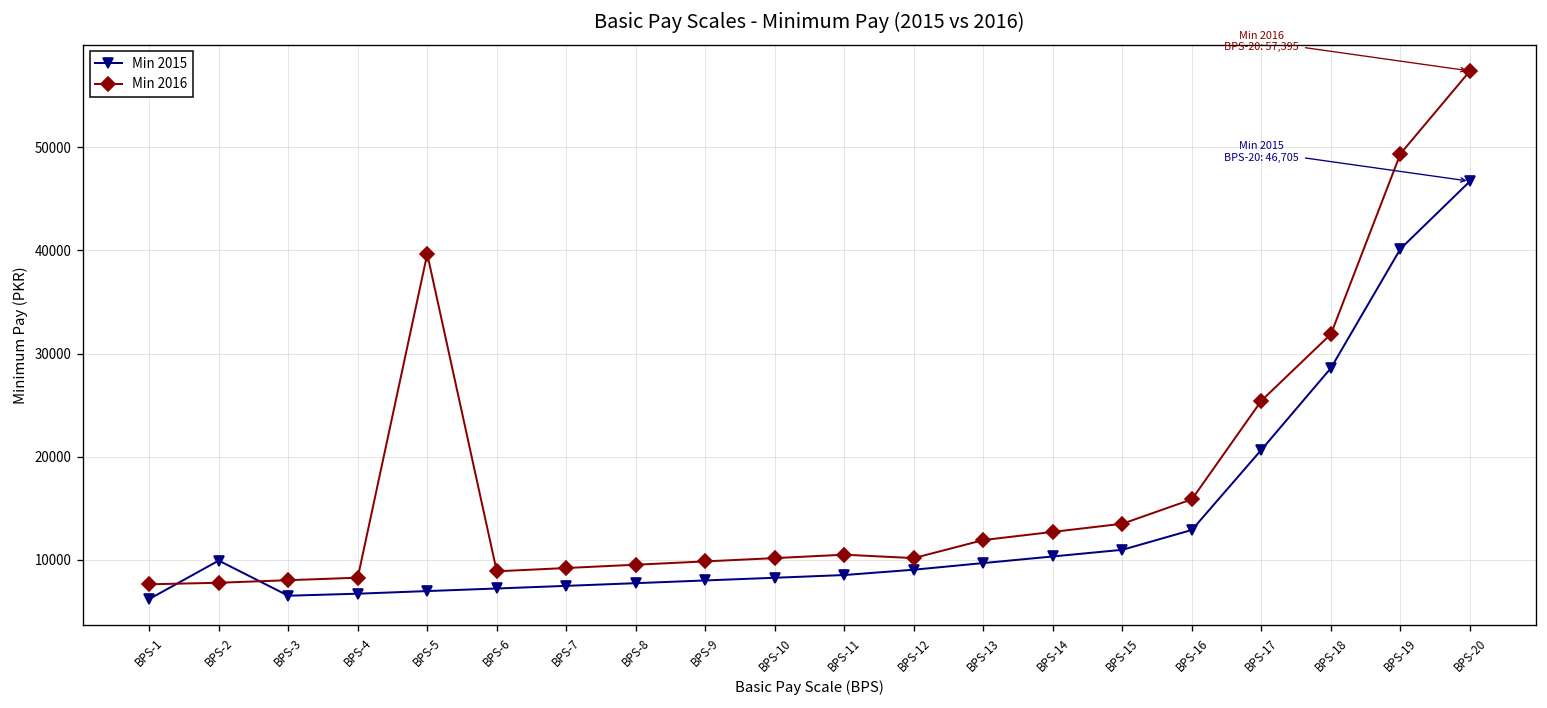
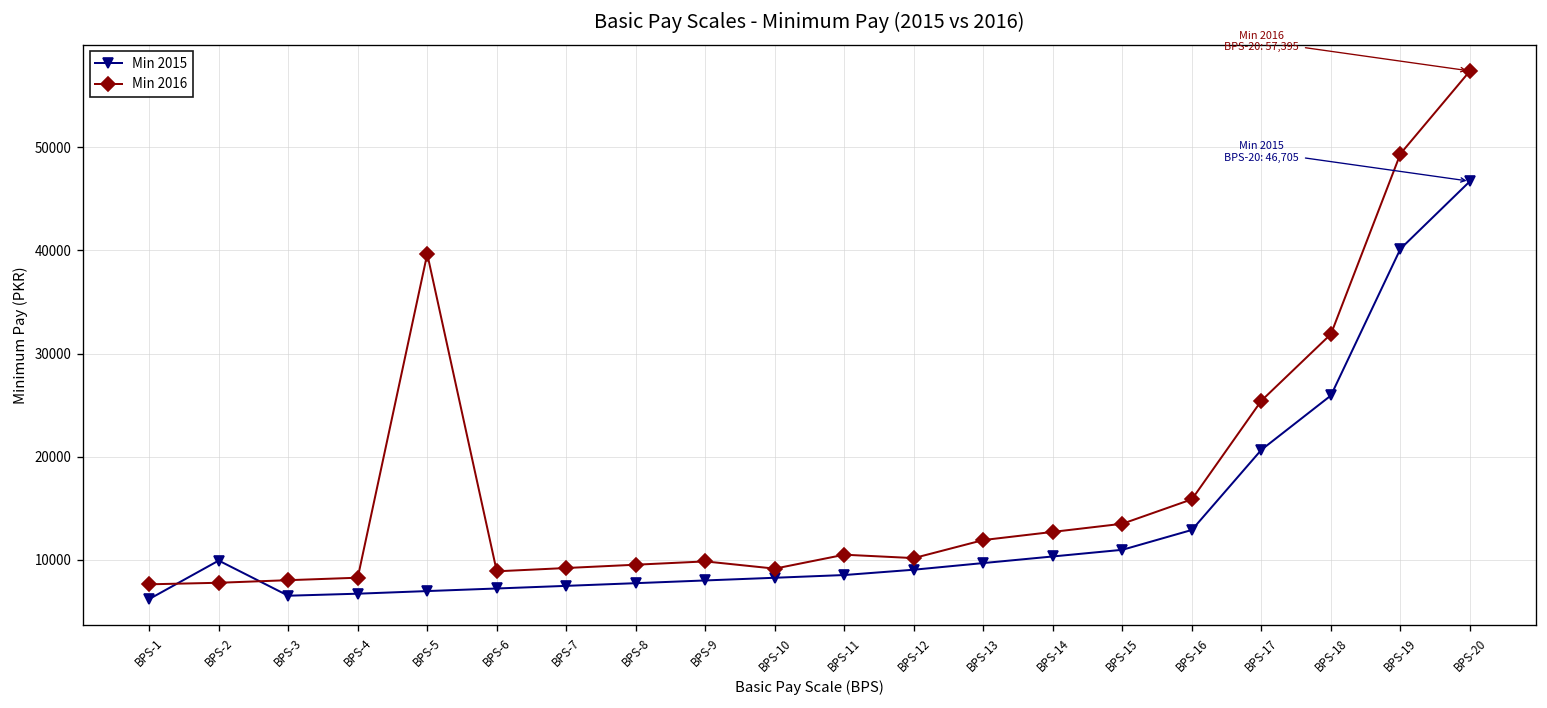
  {
    "Min 2015": {
      "BPS-1": 6000,
      "BPS-2": 10000,
      "BPS-3": 7000,
      "BPS-4": 7000,
      "BPS-5": 7000,
      "BPS-6": 7000,
      "BPS-7": 7000,
      "BPS-8": 8000,
      "BPS-9": 8000,
      "BPS-10": 8000,
      "BPS-11": 9000,
      "BPS-12": 9000,
      "BPS-13": 10000,
      "BPS-14": 10000,
      "BPS-15": 11000,
      "BPS-16": 13000,
      "BPS-17": 21000,
-     "BPS-18": 29000,
+     "BPS-18": 26000,
      "BPS-19": 40000,
      "BPS-20": 47000
    },
    "Min 2016": {
      "BPS-1": 8000,
      "BPS-2": 8000,
      "BPS-3": 8000,
      "BPS-4": 8000,
      "BPS-5": 40000,
      "BPS-6": 9000,
      "BPS-7": 9000,
      "BPS-8": 10000,
      "BPS-9": 10000,
-     "BPS-10": 10000,
+     "BPS-10": 9000,
      "BPS-11": 11000,
      "BPS-12": 10000,
      "BPS-13": 12000,
      "BPS-14": 13000,
      "BPS-15": 14000,
      "BPS-16": 16000,
      "BPS-17": 25000,
      "BPS-18": 32000
    }
  }
